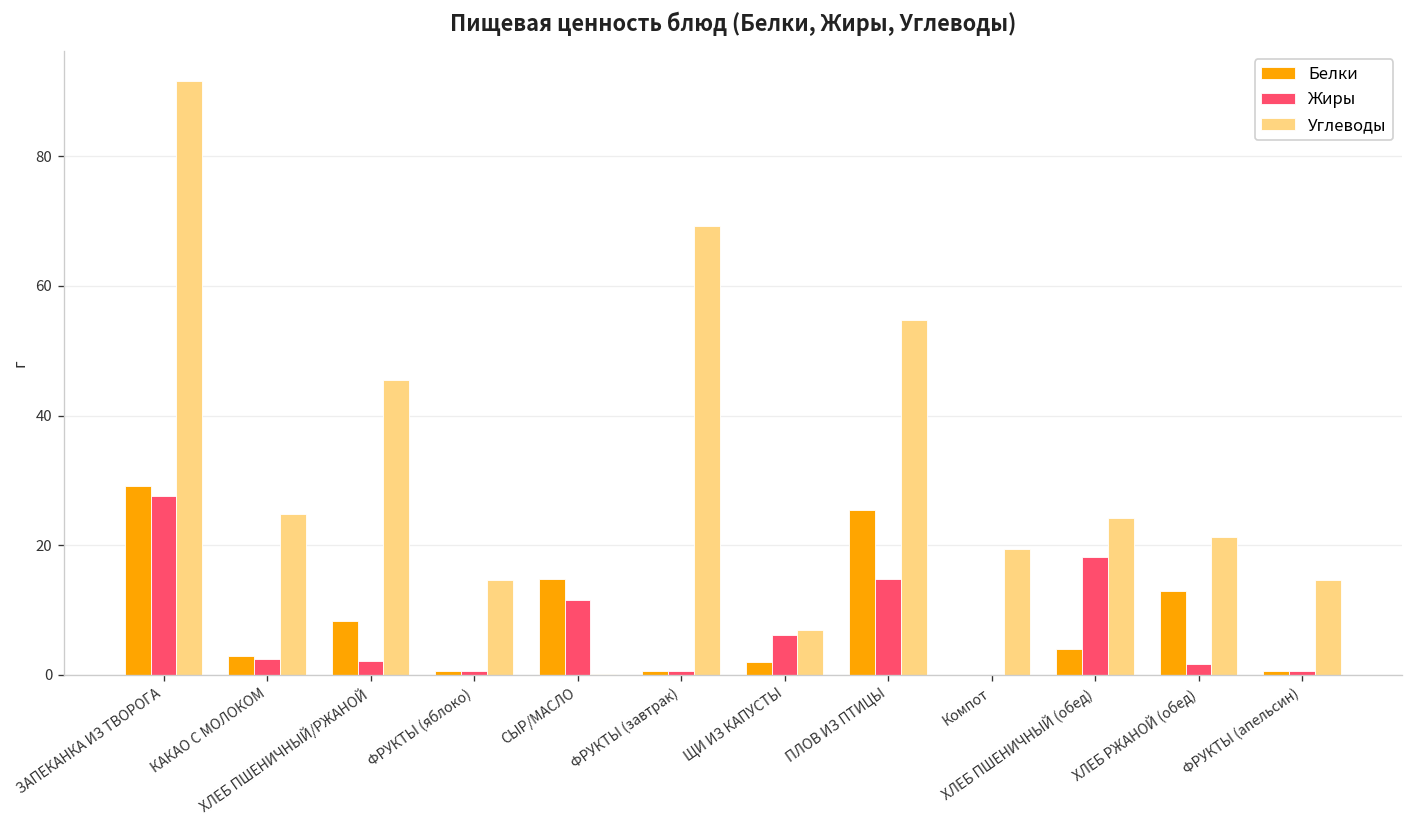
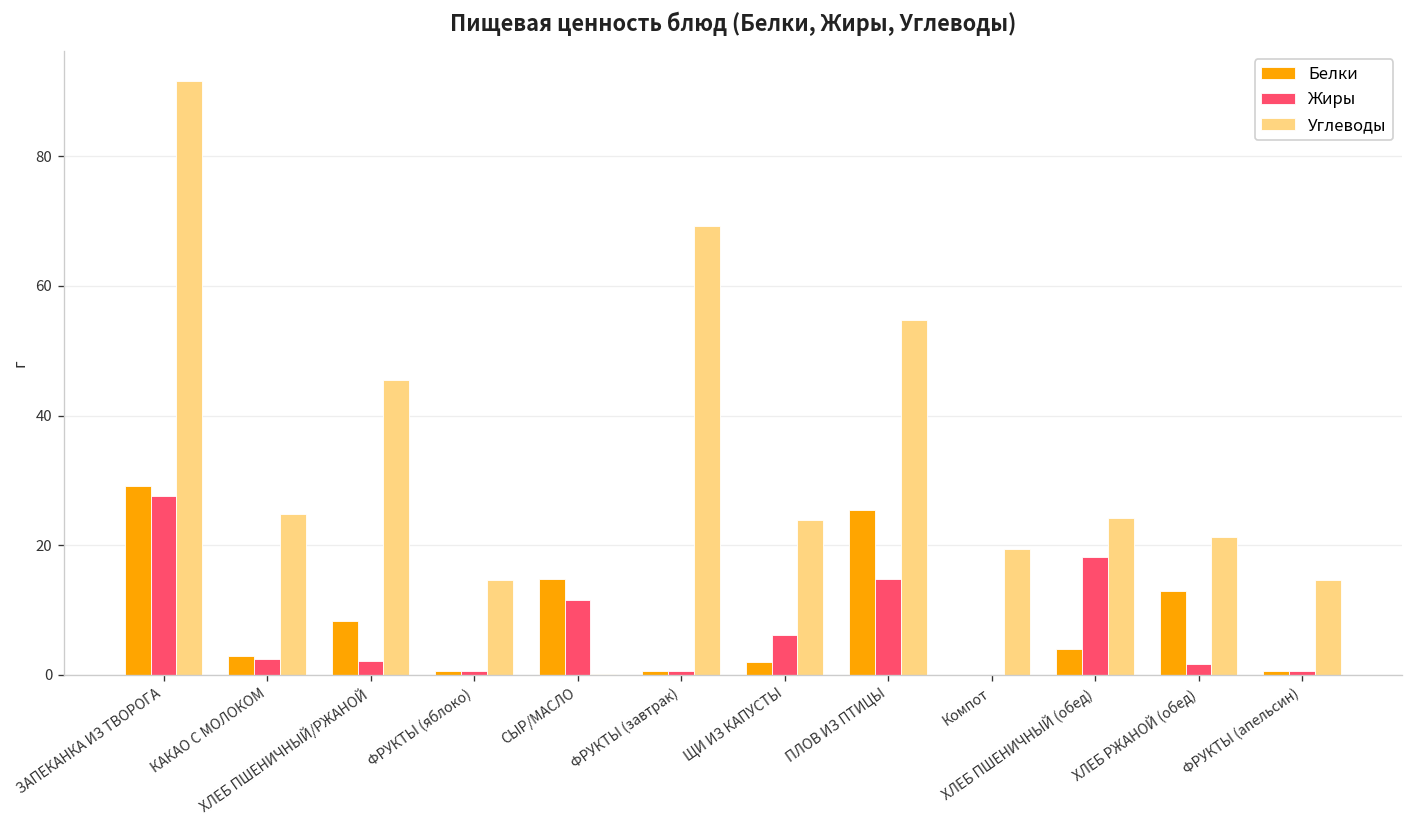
  {
    "Белки": {
      "ЗАПЕКАНКА ИЗ ТВОРОГА": 29,
      "КАКАО С МОЛОКОМ": 3,
      "ХЛЕБ ПШЕНИЧНЫЙ/РЖАНОЙ": 8,
      "ФРУКТЫ (яблоко)": 1,
      "СЫР/МАСЛО": 15,
      "ФРУКТЫ (завтрак)": 1,
      "ЩИ ИЗ КАПУСТЫ": 2,
      "ПЛОВ ИЗ ПТИЦЫ": 25,
      "Компот": 0,
      "ХЛЕБ ПШЕНИЧНЫЙ (обед)": 4,
      "ХЛЕБ РЖАНОЙ (обед)": 13,
      "ФРУКТЫ (апельсин)": 1
    },
    "Жиры": {
      "ЗАПЕКАНКА ИЗ ТВОРОГА": 28,
      "КАКАО С МОЛОКОМ": 3,
      "ХЛЕБ ПШЕНИЧНЫЙ/РЖАНОЙ": 2,
      "ФРУКТЫ (яблоко)": 1,
      "СЫР/МАСЛО": 12,
      "ФРУКТЫ (завтрак)": 1,
      "ЩИ ИЗ КАПУСТЫ": 6,
      "ПЛОВ ИЗ ПТИЦЫ": 15,
      "Компот": 0,
      "ХЛЕБ ПШЕНИЧНЫЙ (обед)": 18,
      "ХЛЕБ РЖАНОЙ (обед)": 2,
      "ФРУКТЫ (апельсин)": 1
    },
    "Углеводы": {
      "ЗАПЕКАНКА ИЗ ТВОРОГА": 92,
      "КАКАО С МОЛОКОМ": 25,
      "ХЛЕБ ПШЕНИЧНЫЙ/РЖАНОЙ": 45,
      "ФРУКТЫ (яблоко)": 15,
      "ФРУКТЫ (завтрак)": 69,
-     "ЩИ ИЗ КАПУСТЫ": 7,
+     "ЩИ ИЗ КАПУСТЫ": 24,
      "ПЛОВ ИЗ ПТИЦЫ": 55,
      "Компот": 19,
      "ХЛЕБ ПШЕНИЧНЫЙ (обед)": 24,
      "ХЛЕБ РЖАНОЙ (обед)": 21,
      "ФРУКТЫ (апельсин)": 15
    }
  }
